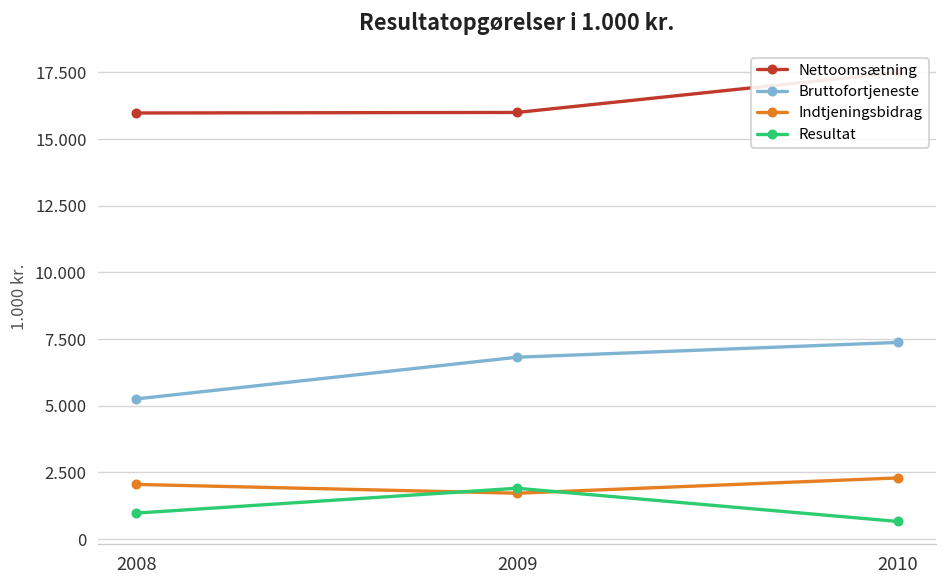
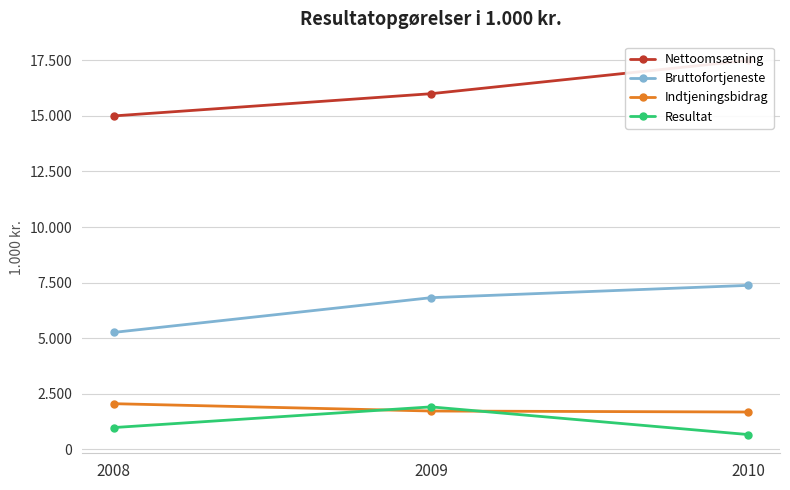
  {
    "Nettoomsætning": {
-     "2008": 16.0,
+     "2008": 15.0,
      "2009": 16.0
    },
    "Bruttofortjeneste": {
      "2008": 5.3,
      "2009": 6.8,
      "2010": 7.4
    },
    "Indtjeningsbidrag": {
      "2008": 2.1,
      "2009": 1.7,
-     "2010": 2.3
+     "2010": 1.7
    },
    "Resultat": {
      "2008": 1.0,
      "2009": 1.9,
      "2010": 0.7
    }
  }
